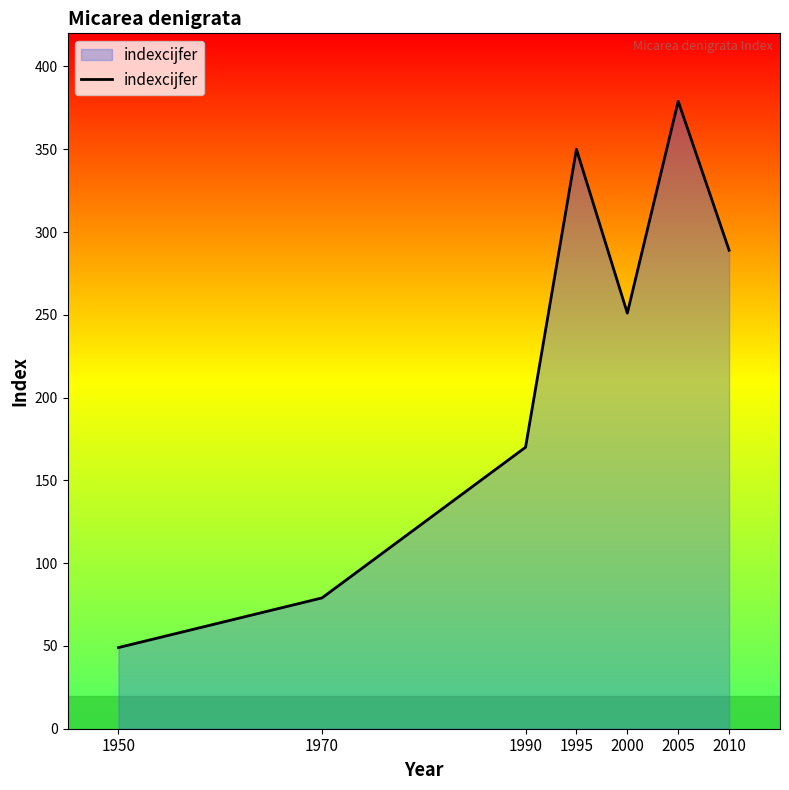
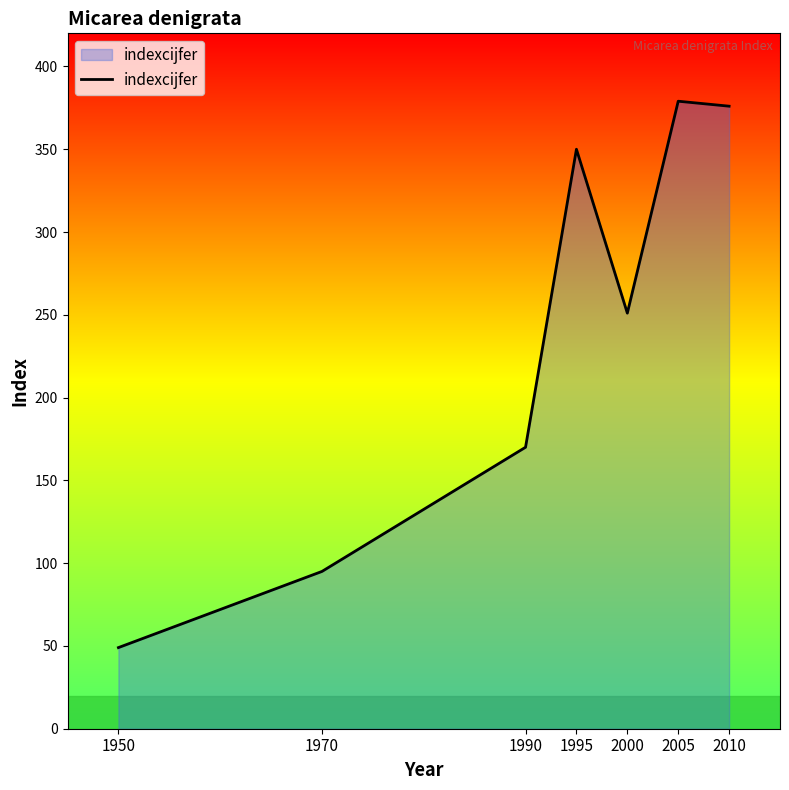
  {
    "1950": 49,
-   "1970": 79,
+   "1970": 95,
    "1990": 170,
    "1995": 350,
    "2000": 251,
    "2005": 379,
-   "2010": 289
+   "2010": 376
  }
